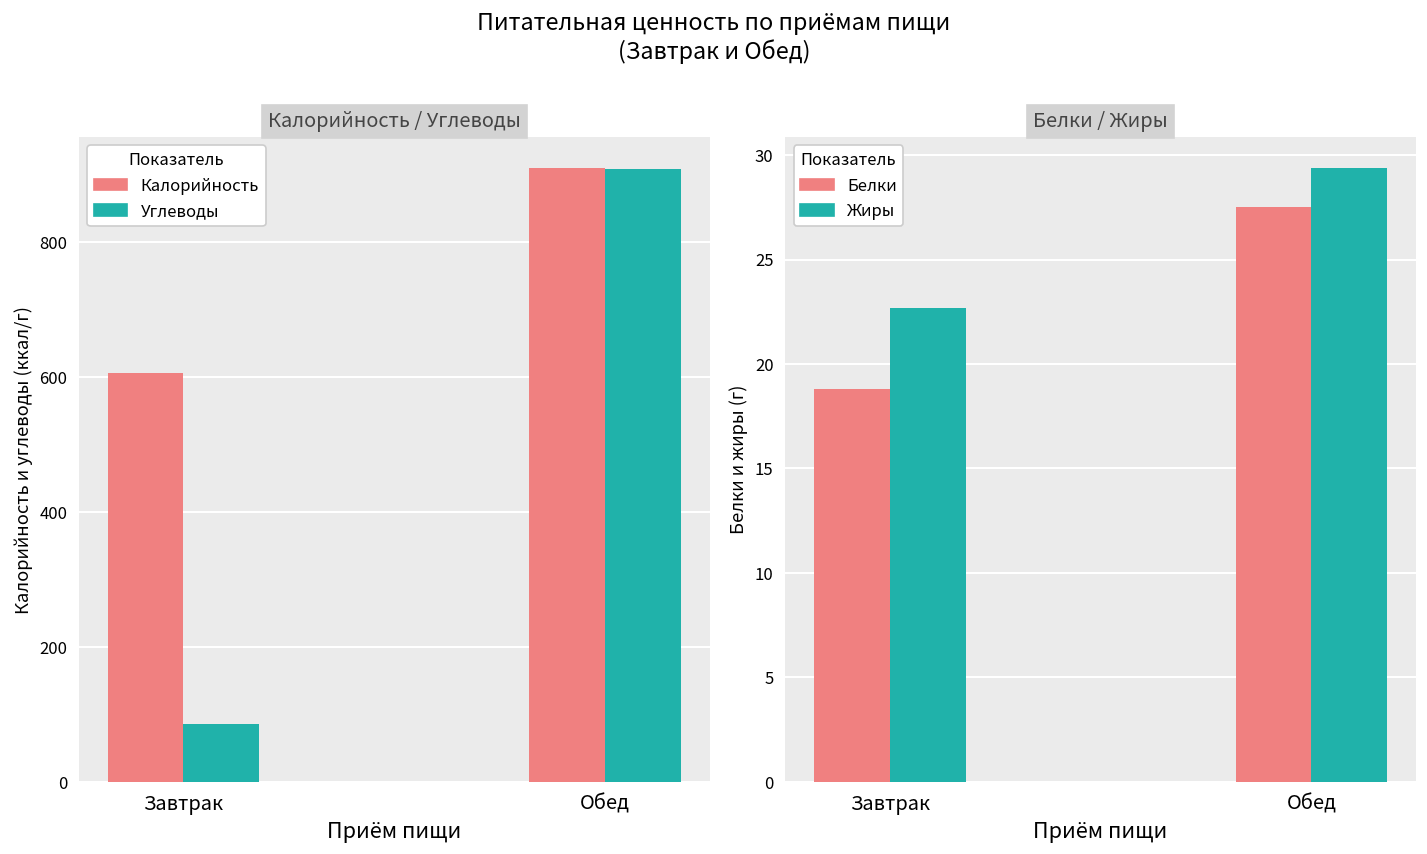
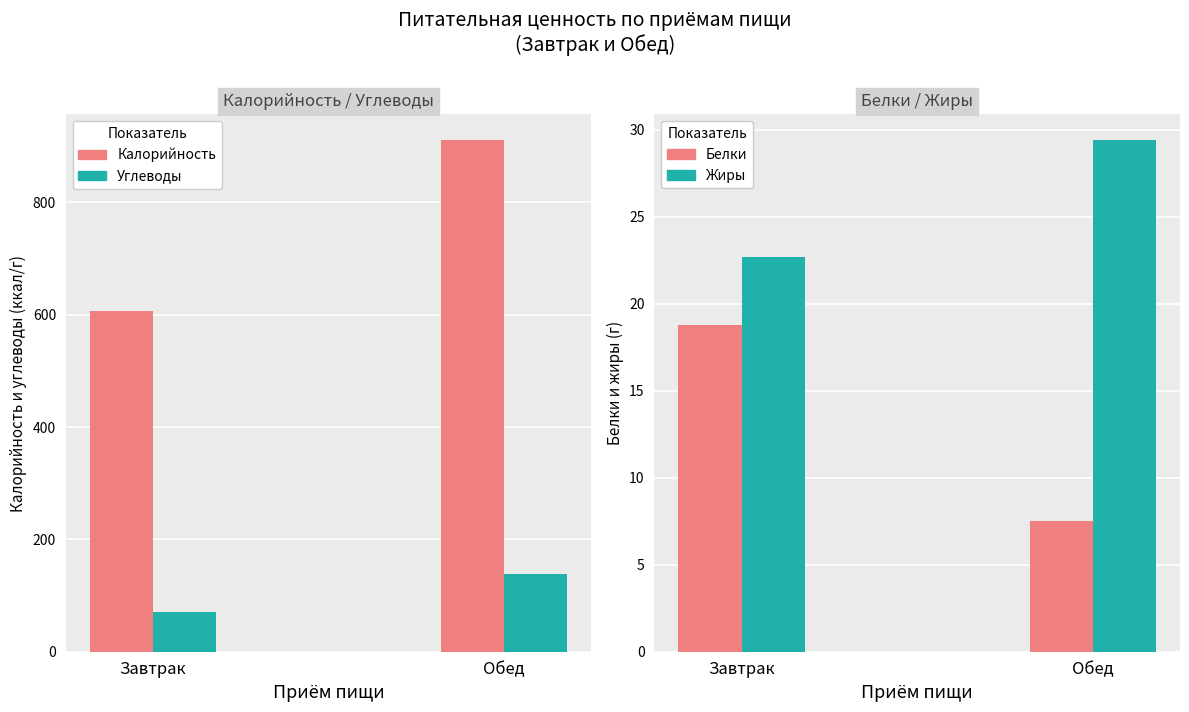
  {
    "Калорийность / Углеводы": {
      "Калорийность": {
        "Завтрак": 610,
        "Обед": 910
      },
      "Углеводы": {
-       "Завтрак": 90,
-       "Обед": 910
+       "Завтрак": 70,
+       "Обед": 140
      }
    },
    "Белки / Жиры": {
      "Белки": {
        "Завтрак": 18.8,
-       "Обед": 27.5
+       "Обед": 7.5
      },
      "Жиры": {
        "Завтрак": 22.7,
        "Обед": 29.4
      }
    }
  }
